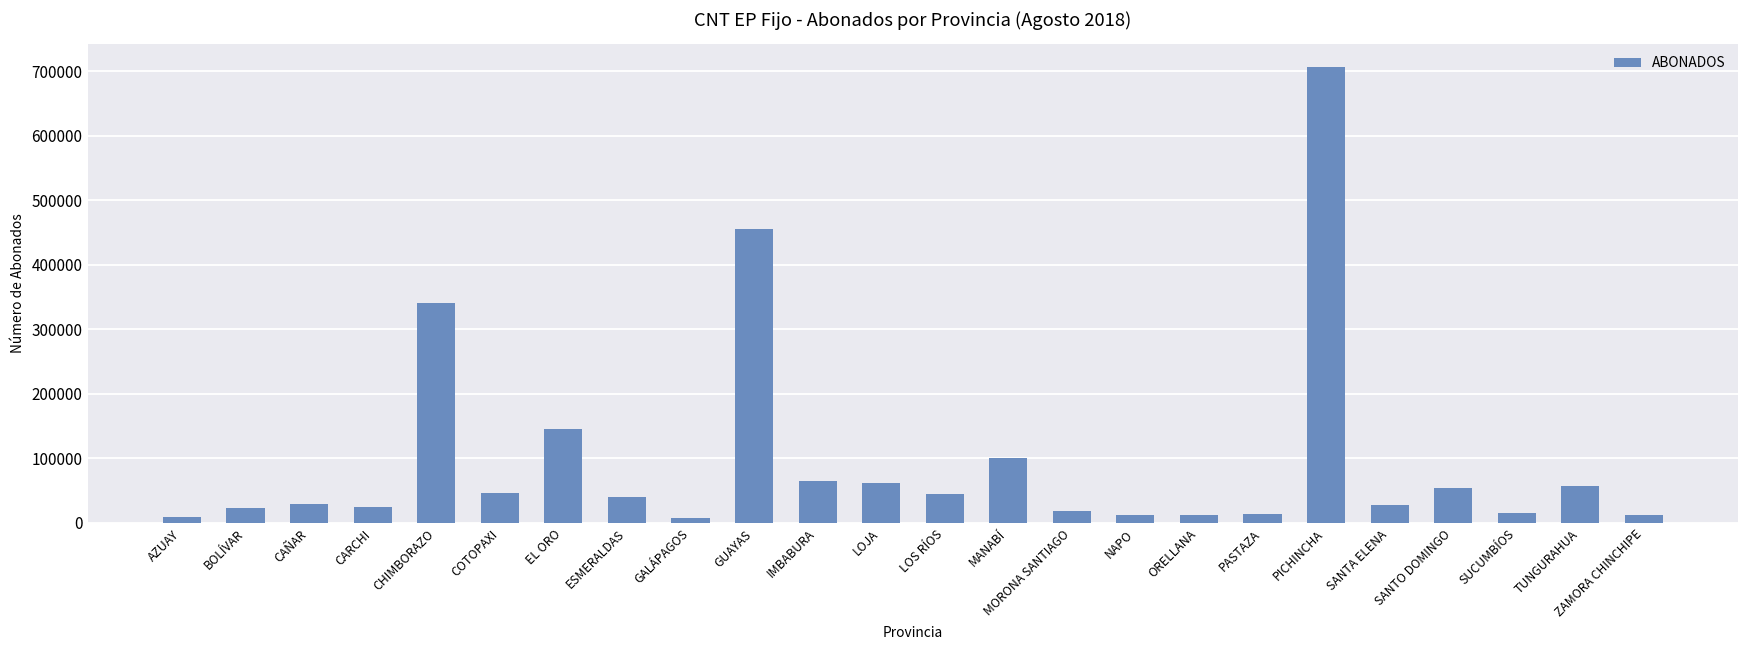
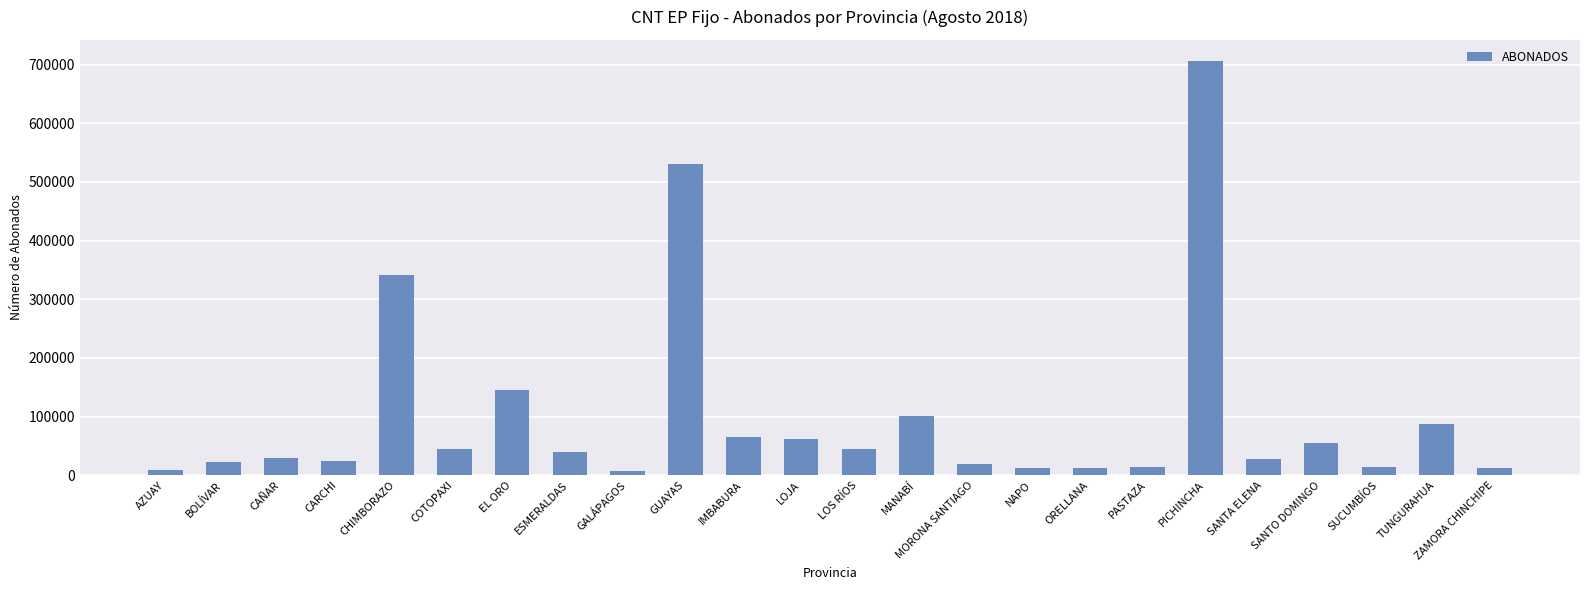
  {
    "AZUAY": 10000,
    "BOLÍVAR": 20000,
    "CAÑAR": 30000,
    "CARCHI": 20000,
    "CHIMBORAZO": 340000,
    "COTOPAXI": 50000,
    "EL ORO": 150000,
    "ESMERALDAS": 40000,
    "GALÁPAGOS": 10000,
-   "GUAYAS": 450000,
+   "GUAYAS": 530000,
    "IMBABURA": 70000,
    "LOJA": 60000,
    "LOS RÍOS": 40000,
    "MANABÍ": 100000,
    "MORONA SANTIAGO": 20000,
    "NAPO": 10000,
    "ORELLANA": 10000,
    "PASTAZA": 10000,
    "PICHINCHA": 710000,
    "SANTA ELENA": 30000,
    "SANTO DOMINGO": 50000,
    "SUCUMBÍOS": 10000,
-   "TUNGURAHUA": 60000,
+   "TUNGURAHUA": 90000,
    "ZAMORA CHINCHIPE": 10000
  }
